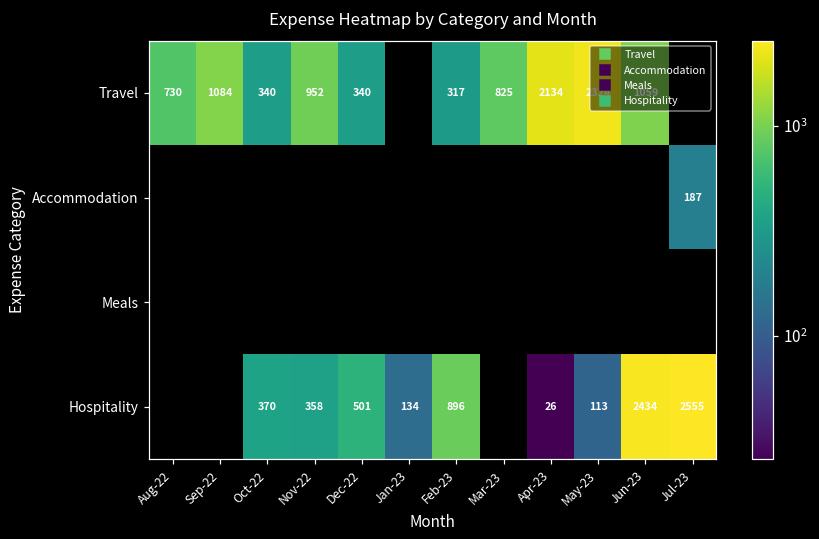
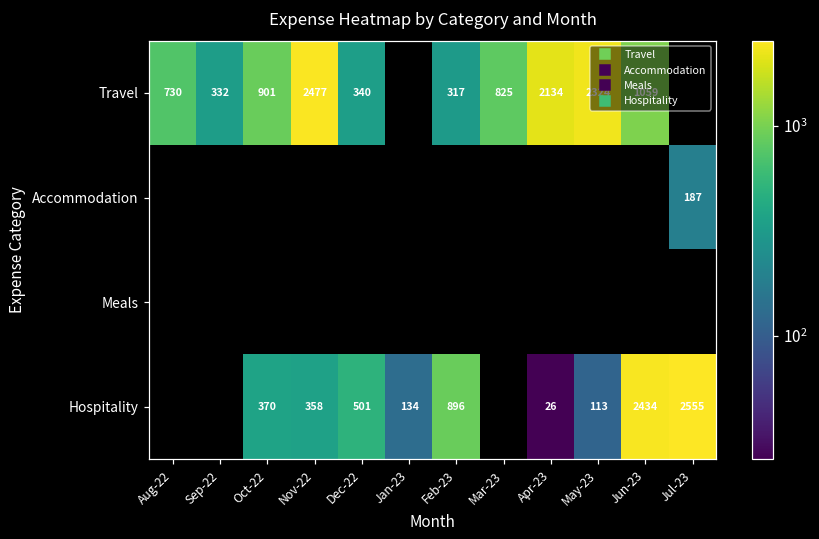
  {
    "Travel": {
      "Aug-22": 730,
-     "Sep-22": 1084,
-     "Oct-22": 340,
-     "Nov-22": 952,
+     "Sep-22": 332,
+     "Oct-22": 901,
+     "Nov-22": 2477,
      "Dec-22": 340,
      "Feb-23": 317,
      "Mar-23": 825,
      "Apr-23": 2134
    },
    "Accommodation": {
      "Jul-23": 187
    },
    "Hospitality": {
      "Oct-22": 370,
      "Nov-22": 358,
      "Dec-22": 501,
      "Jan-23": 134,
      "Feb-23": 896,
      "Apr-23": 26,
      "May-23": 113,
      "Jun-23": 2434,
      "Jul-23": 2555
    }
  }
